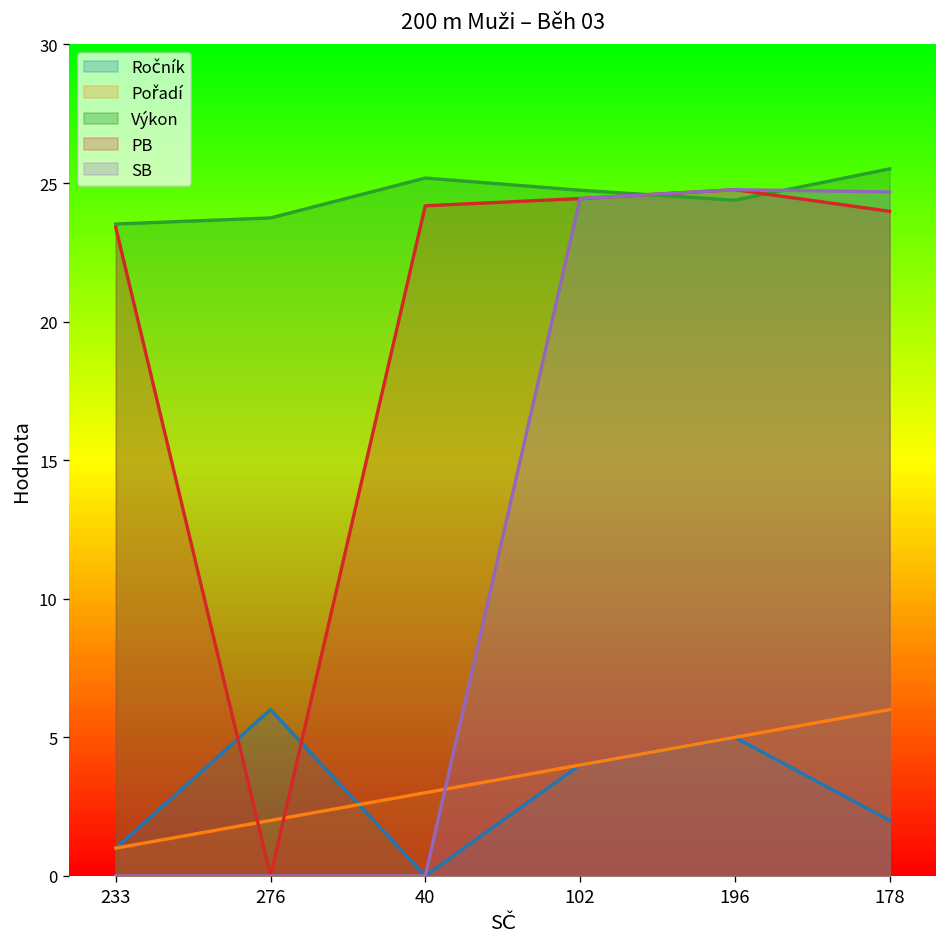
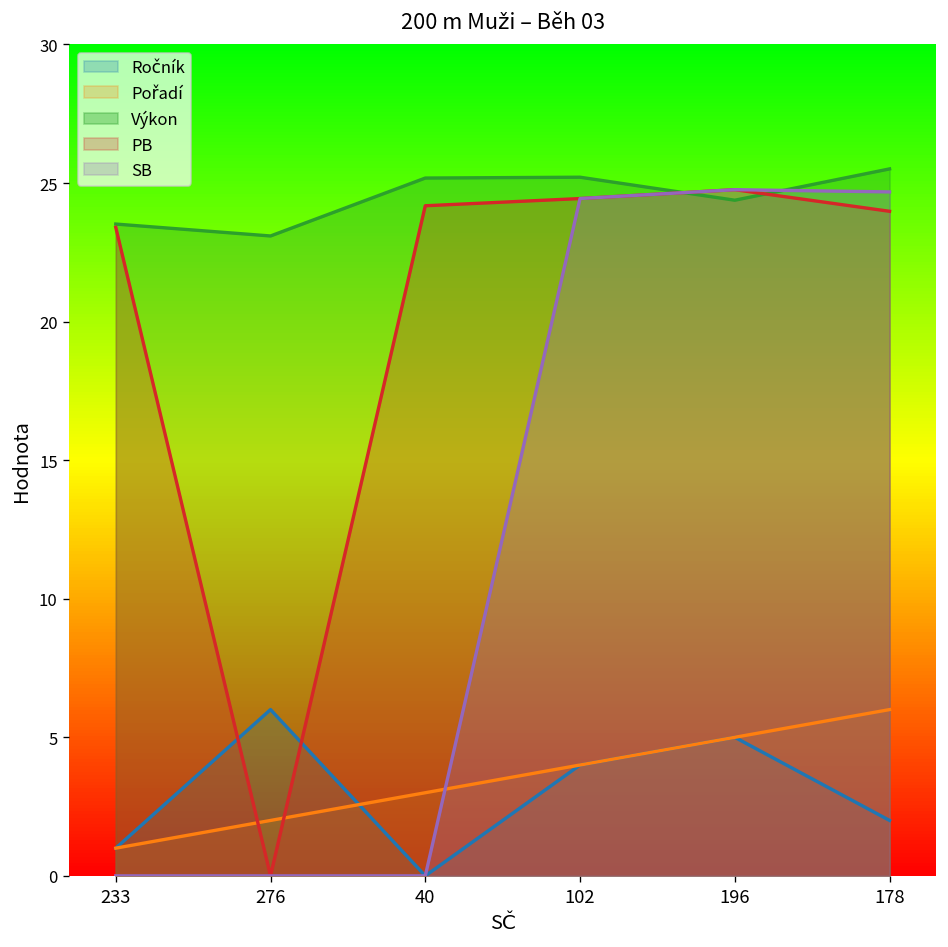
  {
    "Výkon": {
      "233": 23.5,
-     "276": 23.7,
+     "276": 23.1,
      "40": 25.2,
-     "102": 24.7,
+     "102": 25.2,
      "196": 24.4,
      "178": 25.5
    }
  }
